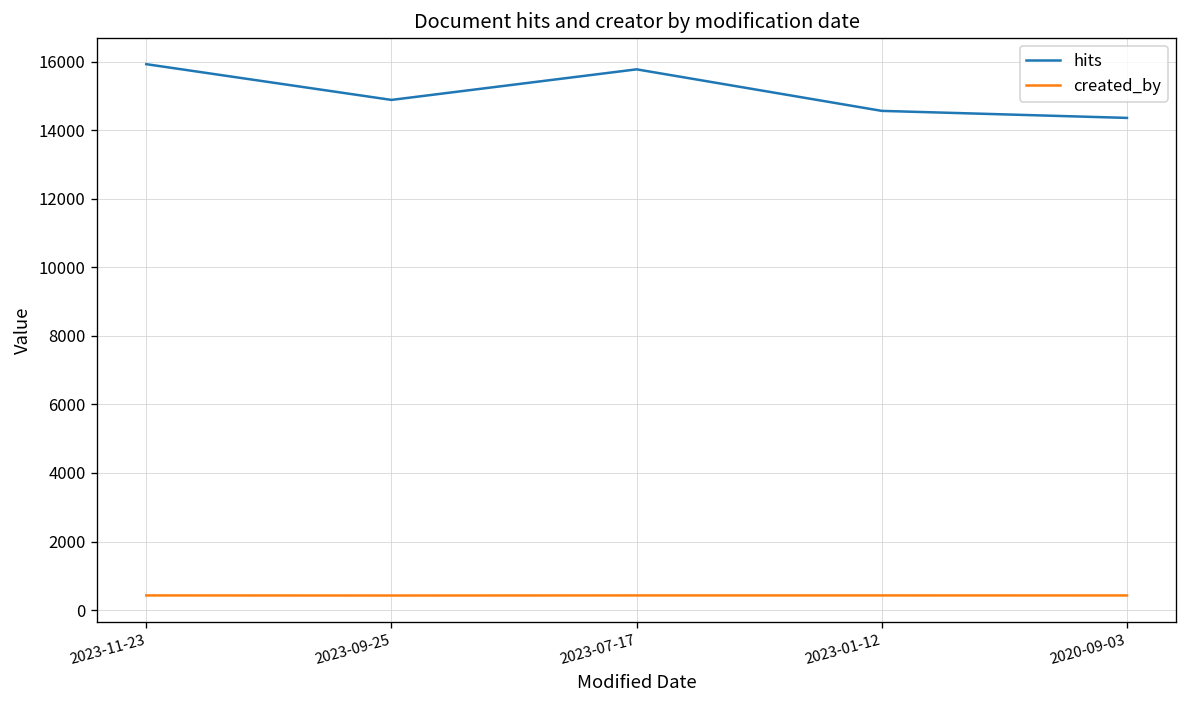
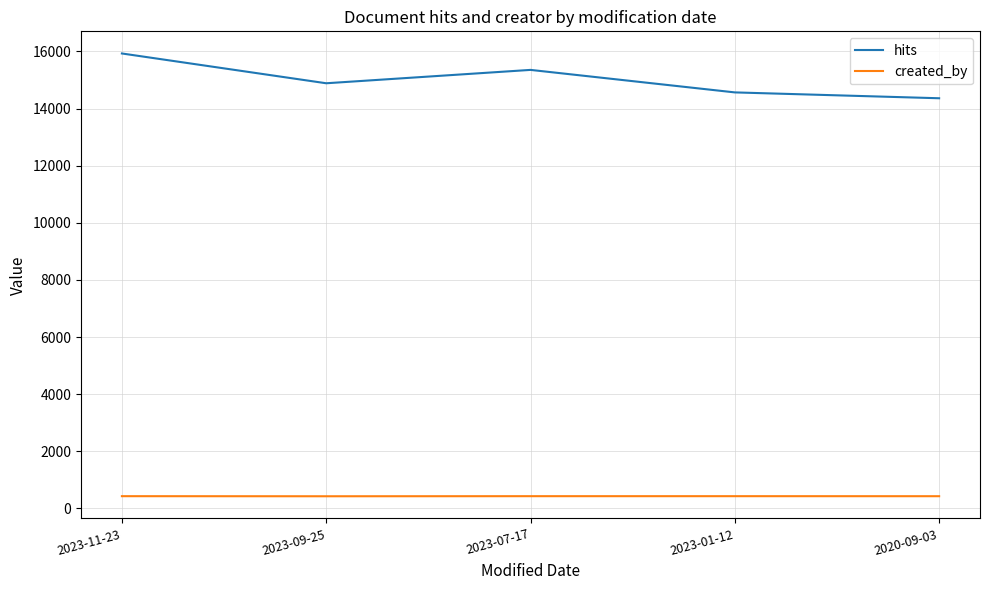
  {
    "hits": {
      "2023-11-23": 15900,
      "2023-09-25": 14900,
-     "2023-07-17": 15800,
+     "2023-07-17": 15400,
      "2023-01-12": 14600,
      "2020-09-03": 14400
    },
    "created_by": {
      "2023-11-23": 400,
      "2023-09-25": 400,
      "2023-07-17": 400,
      "2023-01-12": 400,
      "2020-09-03": 400
    }
  }
